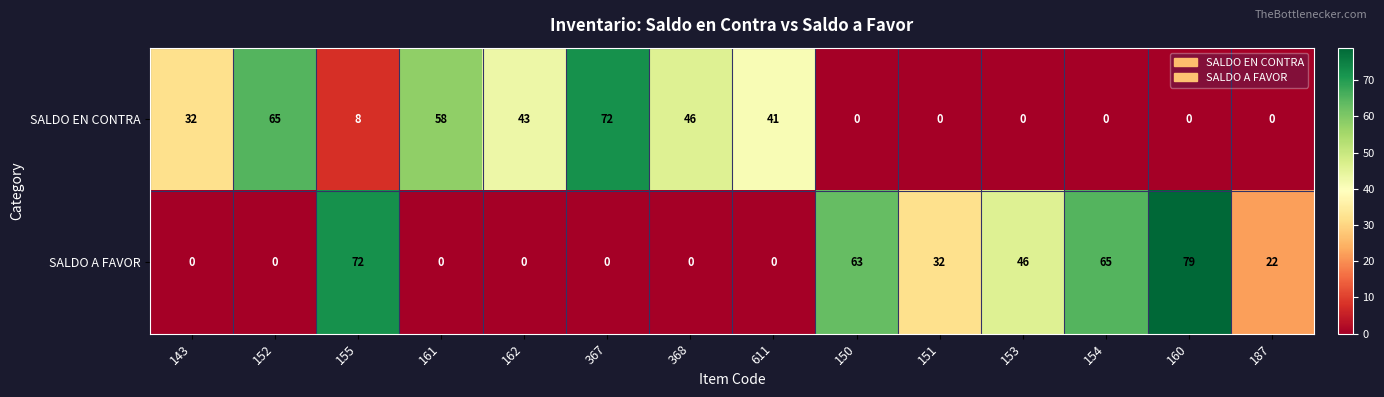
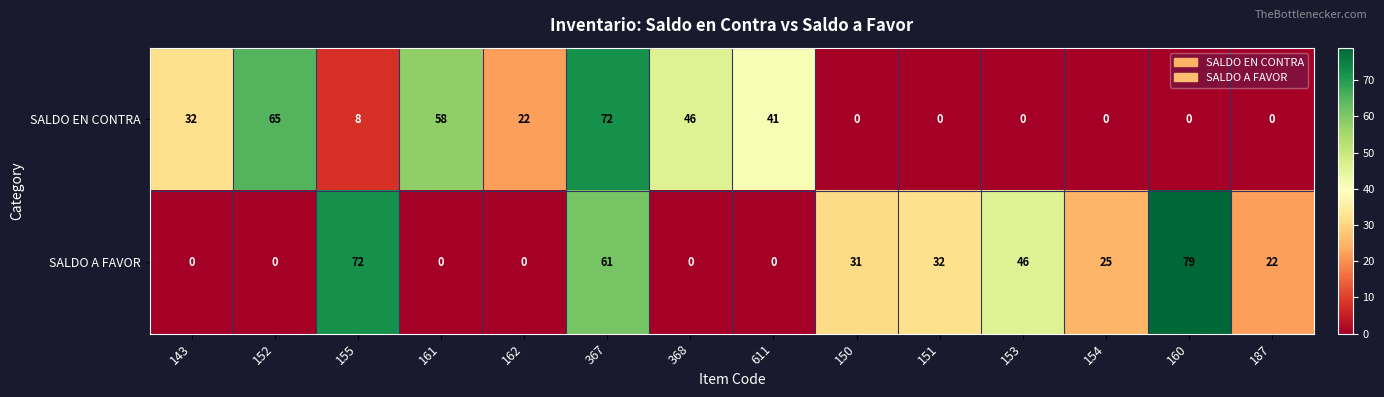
  {
    "SALDO EN CONTRA": {
      "143": 32,
      "152": 65,
      "155": 8,
      "161": 58,
-     "162": 43,
+     "162": 22,
      "367": 72,
      "368": 46,
      "611": 41,
      "150": 0,
      "151": 0,
      "153": 0,
      "154": 0,
      "160": 0,
      "187": 0
    },
    "SALDO A FAVOR": {
      "143": 0,
      "152": 0,
      "155": 72,
      "161": 0,
      "162": 0,
-     "367": 0,
+     "367": 61,
      "368": 0,
      "611": 0,
-     "150": 63,
+     "150": 31,
      "151": 32,
      "153": 46,
-     "154": 65,
+     "154": 25,
      "160": 79,
      "187": 22
    }
  }
